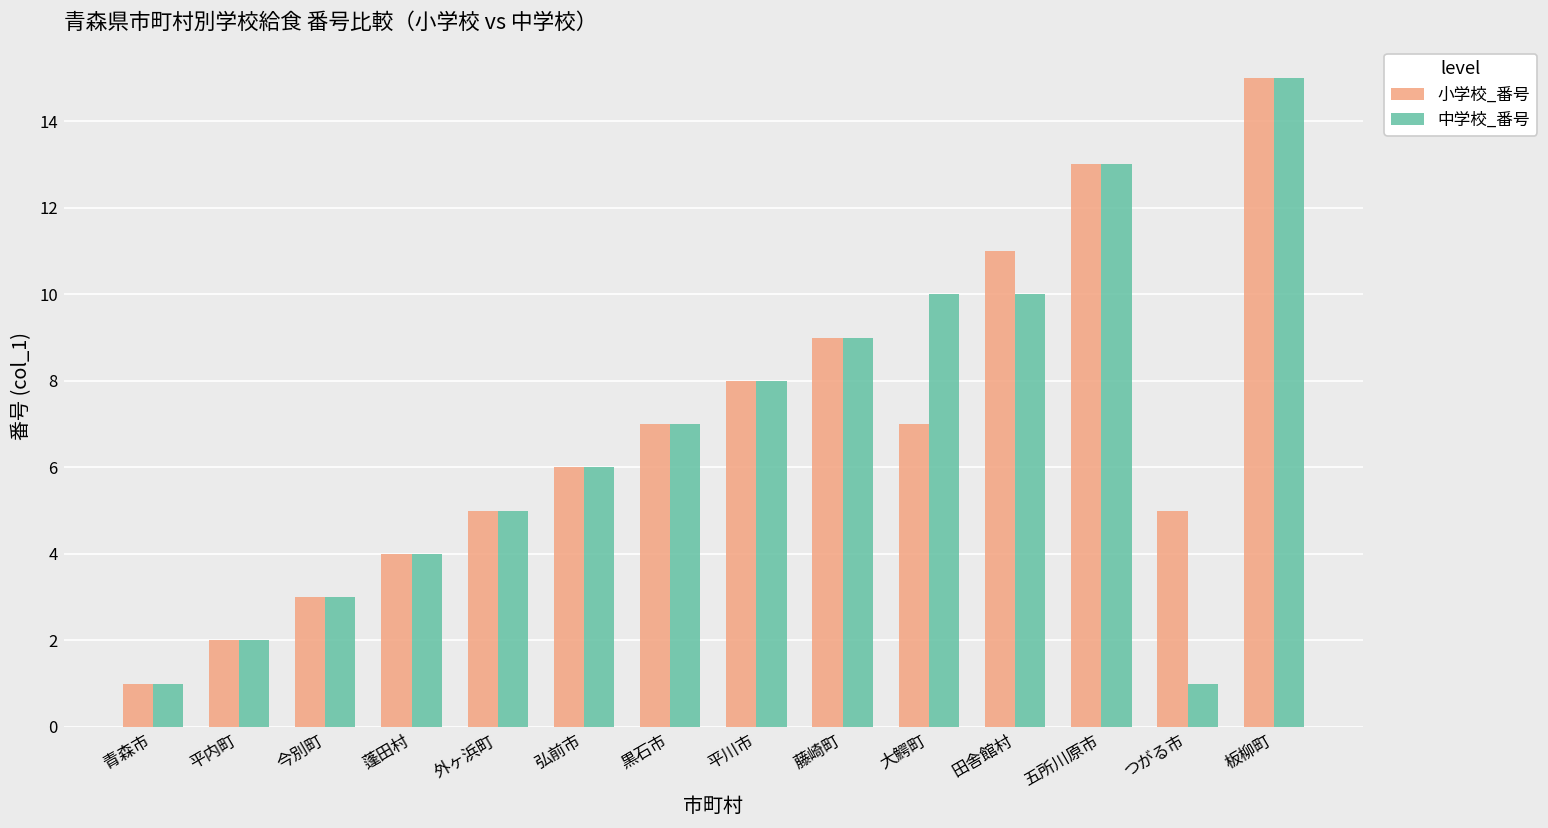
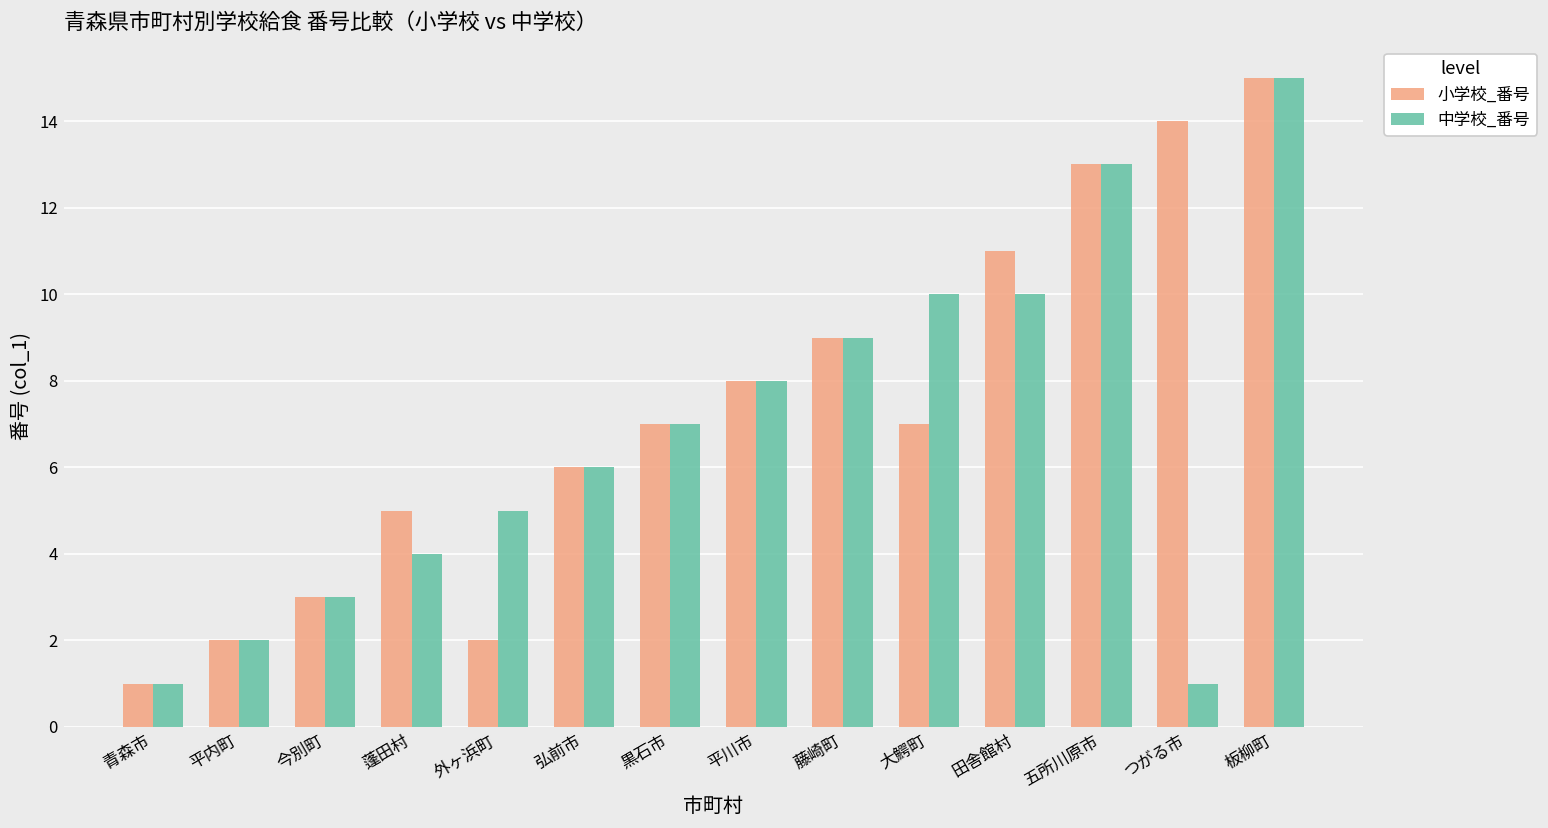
  {
    "小学校_番号": {
      "青森市": 1,
      "平内町": 2,
      "今別町": 3,
-     "蓬田村": 4,
-     "外ヶ浜町": 5,
+     "蓬田村": 5,
+     "外ヶ浜町": 2,
      "弘前市": 6,
      "黒石市": 7,
      "平川市": 8,
      "藤崎町": 9,
      "大鰐町": 7,
      "田舎館村": 11,
      "五所川原市": 13,
-     "つがる市": 5,
+     "つがる市": 14,
      "板柳町": 15
    },
    "中学校_番号": {
      "青森市": 1,
      "平内町": 2,
      "今別町": 3,
      "蓬田村": 4,
      "外ヶ浜町": 5,
      "弘前市": 6,
      "黒石市": 7,
      "平川市": 8,
      "藤崎町": 9,
      "大鰐町": 10,
      "田舎館村": 10,
      "五所川原市": 13,
      "つがる市": 1,
      "板柳町": 15
    }
  }
